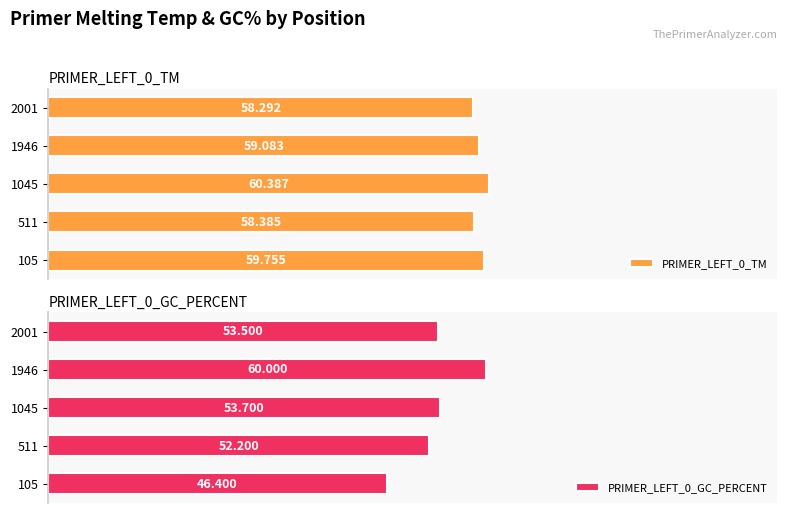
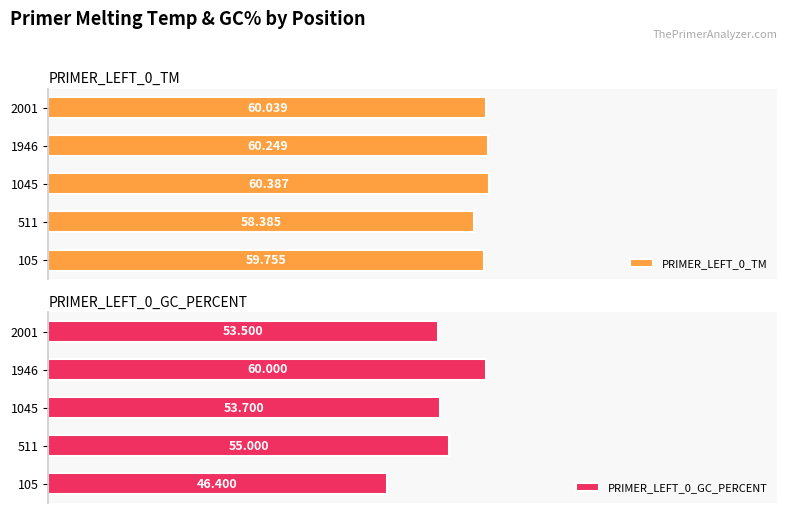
  {
    "PRIMER_LEFT_0_TM": {
-     "2001": 58.292,
-     "1946": 59.083,
+     "2001": 60.039,
+     "1946": 60.249,
      "1045": 60.387,
      "511": 58.385,
      "105": 59.755
    },
    "PRIMER_LEFT_0_GC_PERCENT": {
      "2001": 53.500,
      "1946": 60.000,
      "1045": 53.700,
-     "511": 52.200,
+     "511": 55.000,
      "105": 46.400
    }
  }
